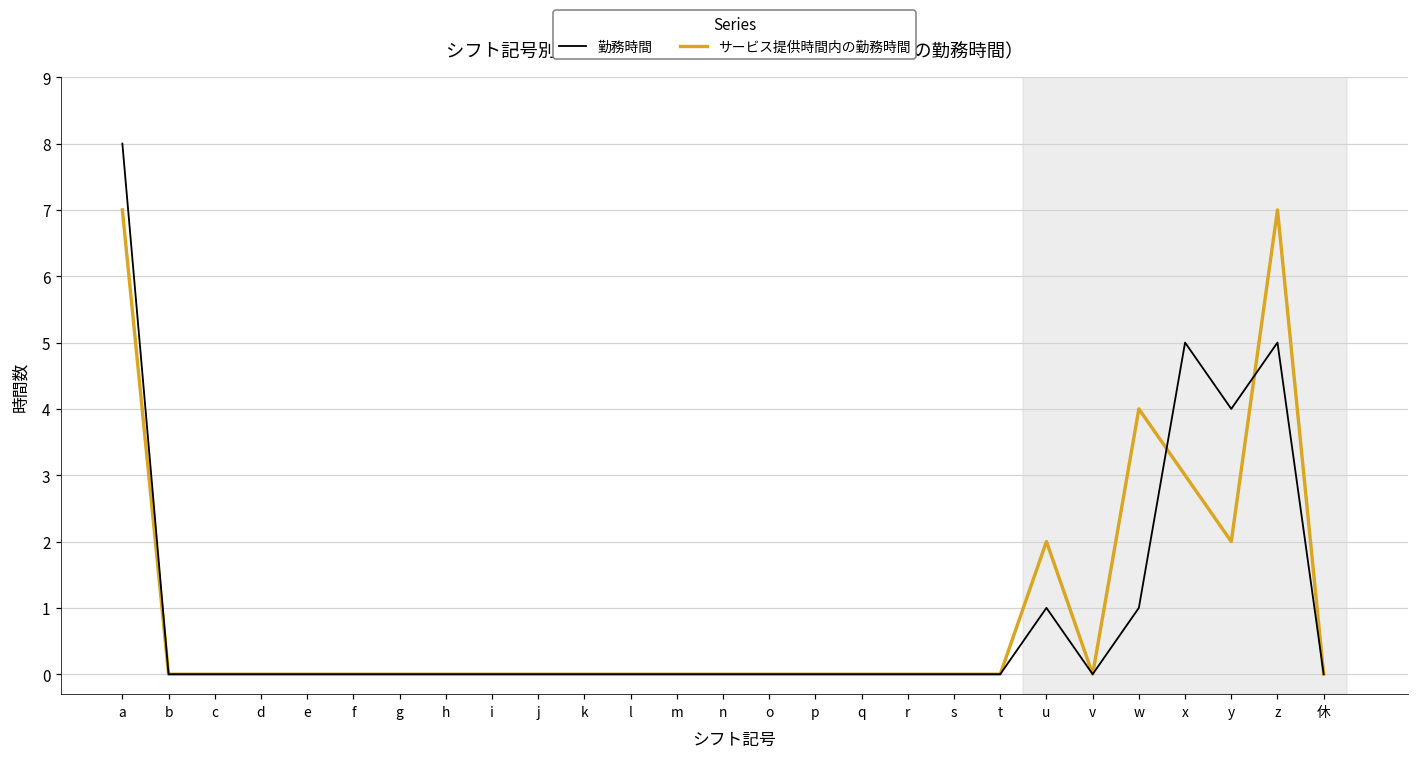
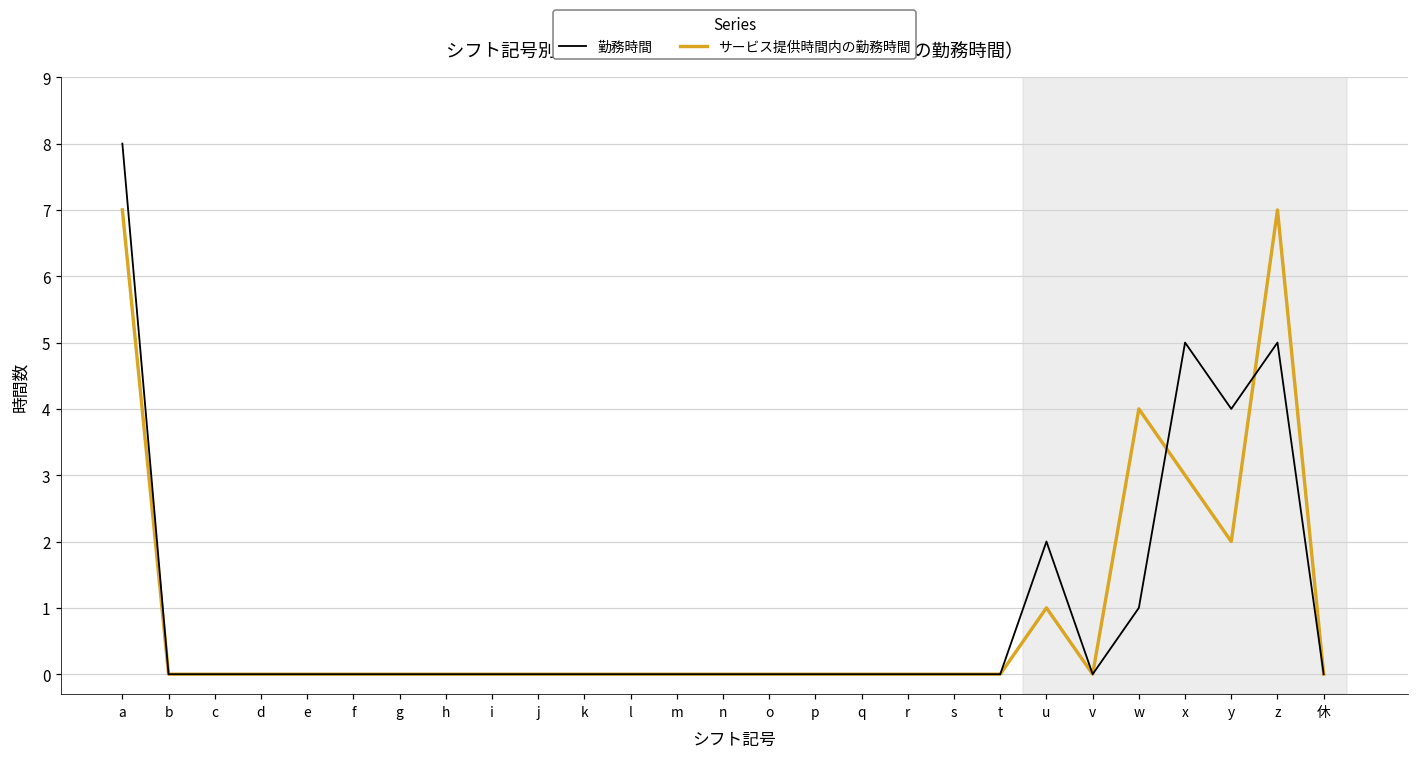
  {
    "勤務時間": {
      "a": 8,
-     "u": 1,
+     "u": 2,
      "w": 1,
      "x": 5,
      "y": 4,
      "z": 5
    },
    "サービス提供時間内の勤務時間": {
      "a": 7,
-     "u": 2,
+     "u": 1,
      "w": 4,
      "x": 3,
      "y": 2,
      "z": 7
    }
  }
